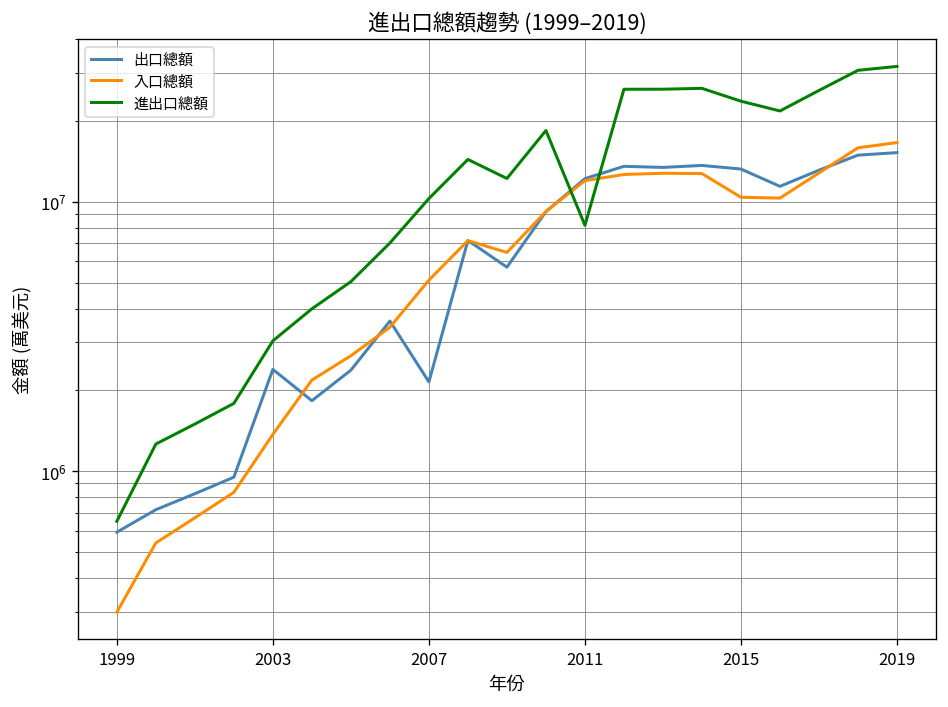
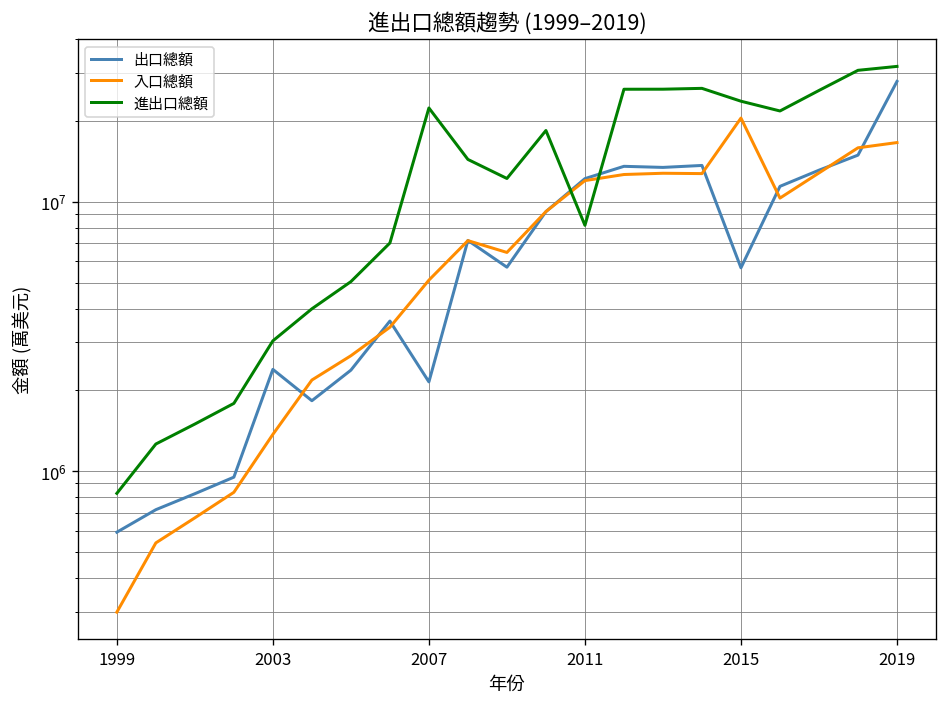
  {
    "出口總額": {
      "1999": 590000,
      "2003": 2400000,
      "2007": 2100000,
-     "2015": 13000000,
-     "2019": 15000000
+     "2015": 5700000,
+     "2019": 28000000
    },
    "入口總額": {
      "1999": 300000,
      "2003": 1400000,
      "2007": 5100000,
-     "2015": 10000000,
+     "2015": 20000000,
      "2019": 17000000
    },
    "進出口總額": {
-     "1999": 650000,
+     "1999": 830000,
      "2003": 3000000,
-     "2007": 10000000,
+     "2007": 22000000,
      "2011": 8200000,
      "2015": 24000000,
      "2019": 32000000
    }
  }
